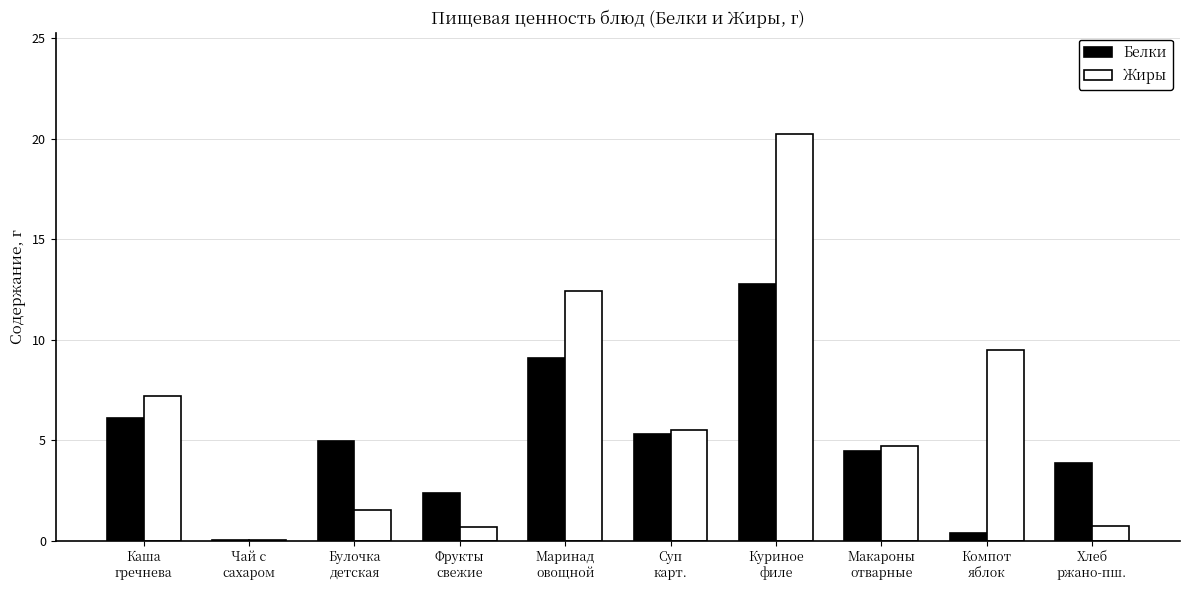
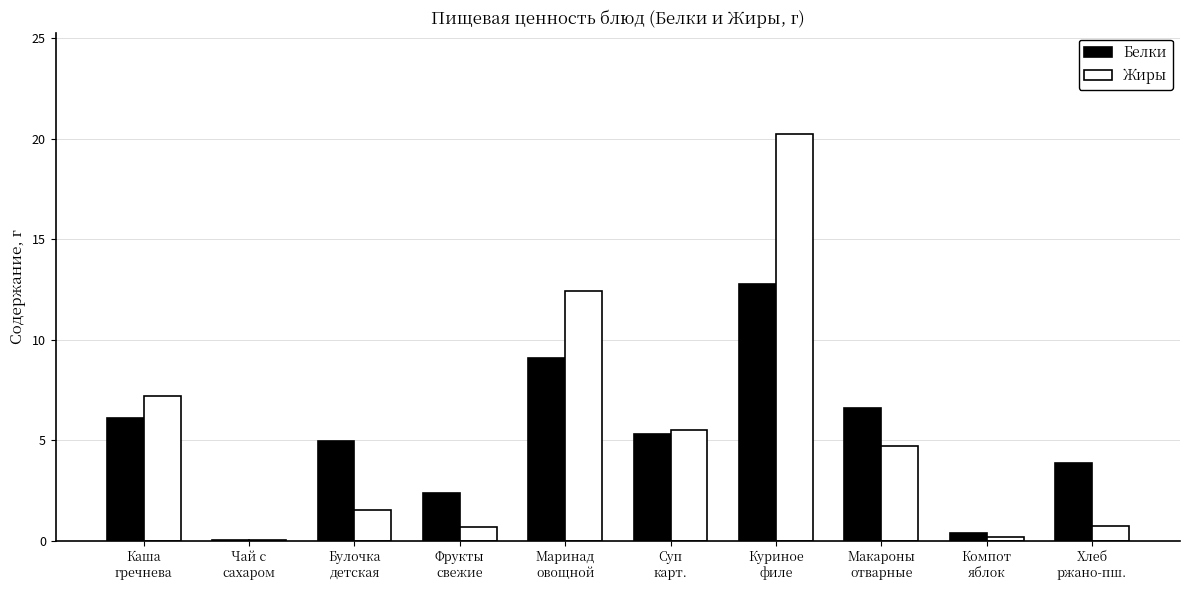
  {
    "Белки": {
      "Каша гречнева": 6.1,
      "Булочка детская": 5.0,
      "Фрукты свежие": 2.4,
      "Маринад овощной": 9.1,
      "Суп карт.": 5.3,
      "Куриное филе": 12.8,
-     "Макароны отварные": 4.4,
+     "Макароны отварные": 6.6,
      "Компот яблок": 0.4,
      "Хлеб ржано-пш.": 3.9
    },
    "Жиры": {
      "Каша гречнева": 7.2,
      "Булочка детская": 1.5,
      "Фрукты свежие": 0.7,
      "Маринад овощной": 12.4,
      "Суп карт.": 5.5,
      "Куриное филе": 20.2,
      "Макароны отварные": 4.7,
-     "Компот яблок": 9.5,
+     "Компот яблок": 0.2,
      "Хлеб ржано-пш.": 0.7
    }
  }
